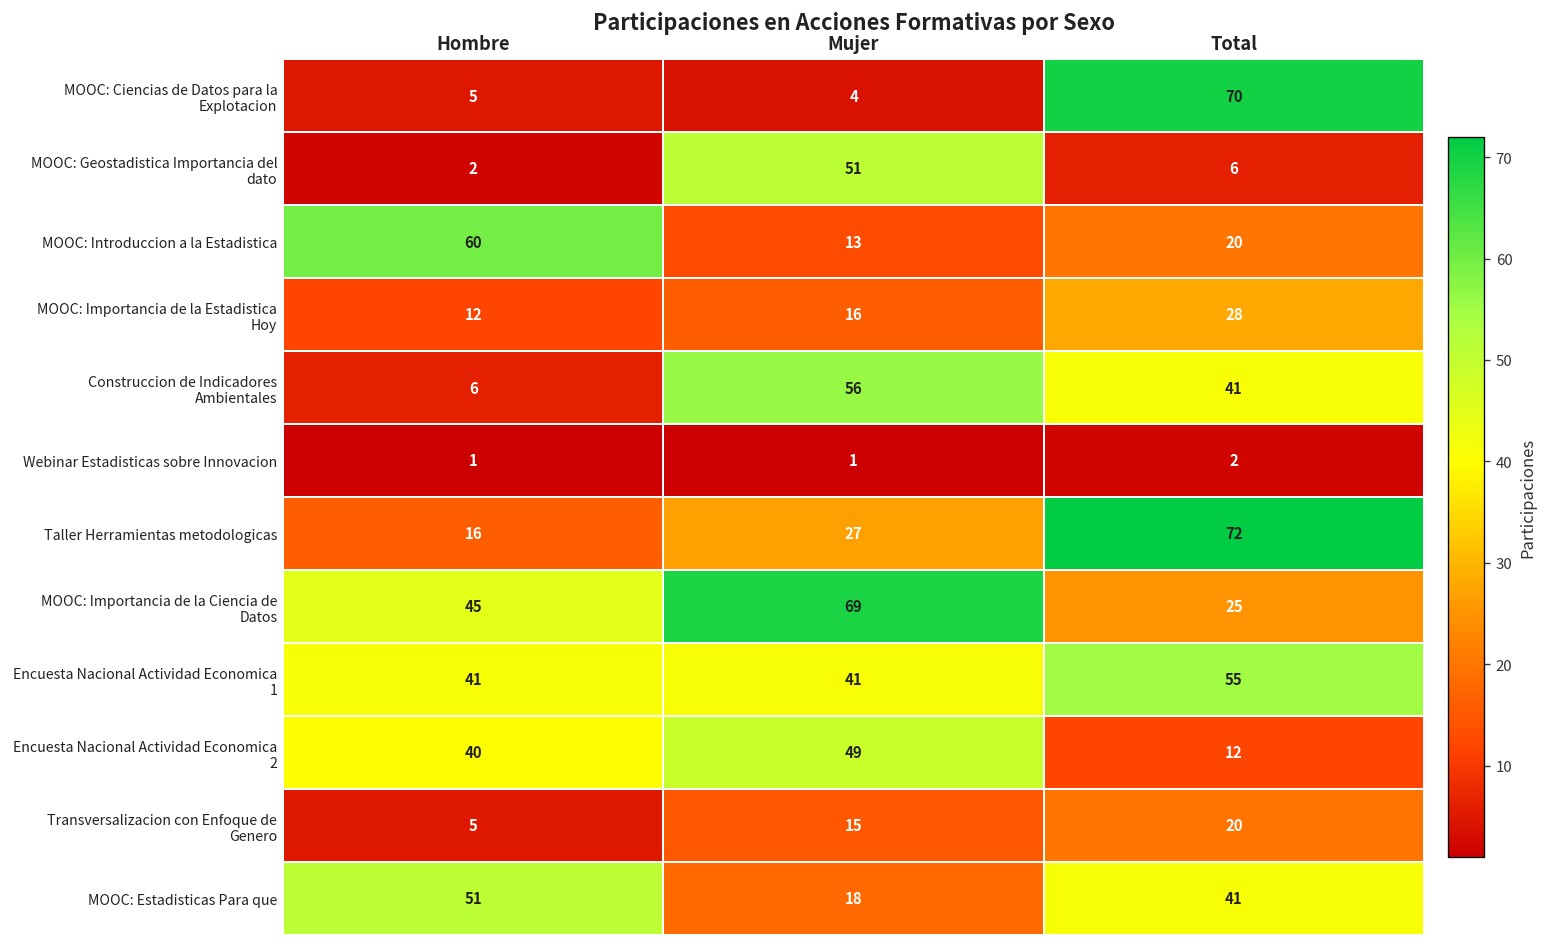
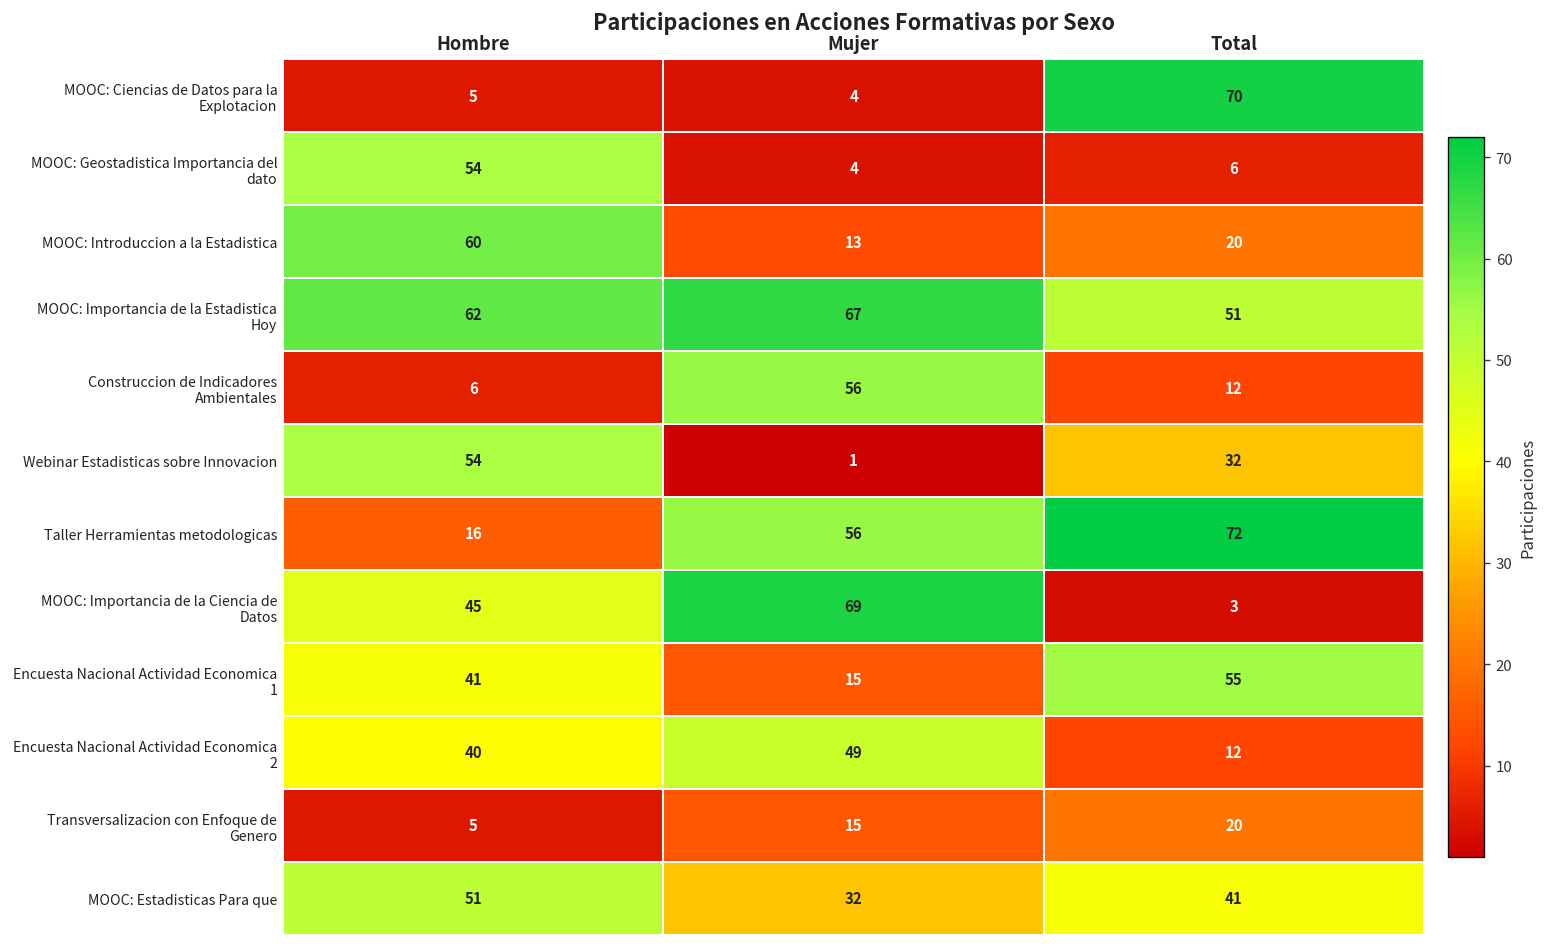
  {
    "MOOC: Ciencias de Datos para la Explotacion": {
      "Hombre": 5,
      "Mujer": 4,
      "Total": 70
    },
    "MOOC: Geostadistica Importancia del dato": {
-     "Hombre": 2,
-     "Mujer": 51,
+     "Hombre": 54,
+     "Mujer": 4,
      "Total": 6
    },
    "MOOC: Introduccion a la Estadistica": {
      "Hombre": 60,
      "Mujer": 13,
      "Total": 20
    },
    "MOOC: Importancia de la Estadistica Hoy": {
-     "Hombre": 12,
-     "Mujer": 16,
-     "Total": 28
+     "Hombre": 62,
+     "Mujer": 67,
+     "Total": 51
    },
    "Construccion de Indicadores Ambientales": {
      "Hombre": 6,
      "Mujer": 56,
-     "Total": 41
+     "Total": 12
    },
    "Webinar Estadisticas sobre Innovacion": {
-     "Hombre": 1,
+     "Hombre": 54,
      "Mujer": 1,
-     "Total": 2
+     "Total": 32
    },
    "Taller Herramientas metodologicas": {
      "Hombre": 16,
-     "Mujer": 27,
+     "Mujer": 56,
      "Total": 72
    },
    "MOOC: Importancia de la Ciencia de Datos": {
      "Hombre": 45,
      "Mujer": 69,
-     "Total": 25
+     "Total": 3
    },
    "Encuesta Nacional Actividad Economica 1": {
      "Hombre": 41,
-     "Mujer": 41,
+     "Mujer": 15,
      "Total": 55
    },
    "Encuesta Nacional Actividad Economica 2": {
      "Hombre": 40,
      "Mujer": 49,
      "Total": 12
    },
    "Transversalizacion con Enfoque de Genero": {
      "Hombre": 5,
      "Mujer": 15,
      "Total": 20
    },
    "MOOC: Estadisticas Para que": {
      "Hombre": 51,
-     "Mujer": 18,
+     "Mujer": 32,
      "Total": 41
    }
  }
